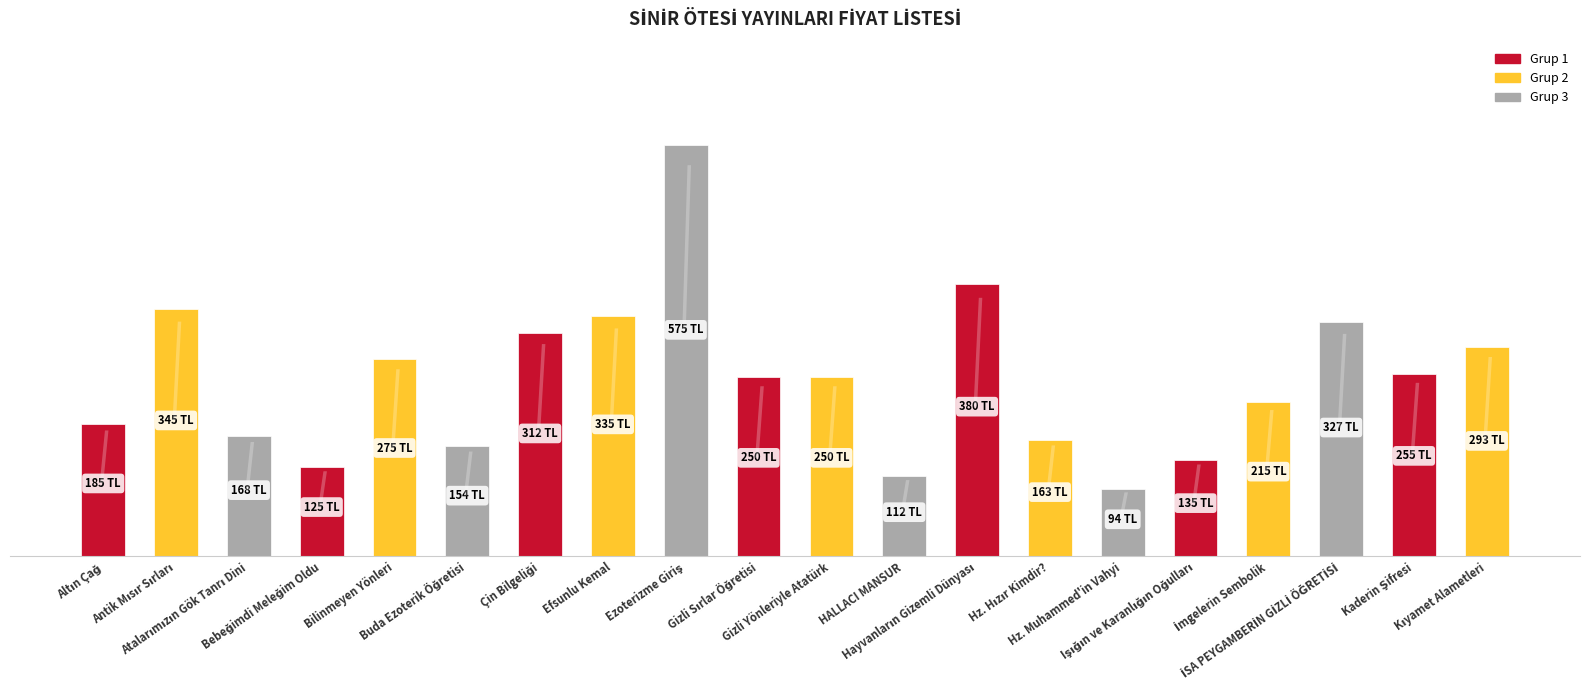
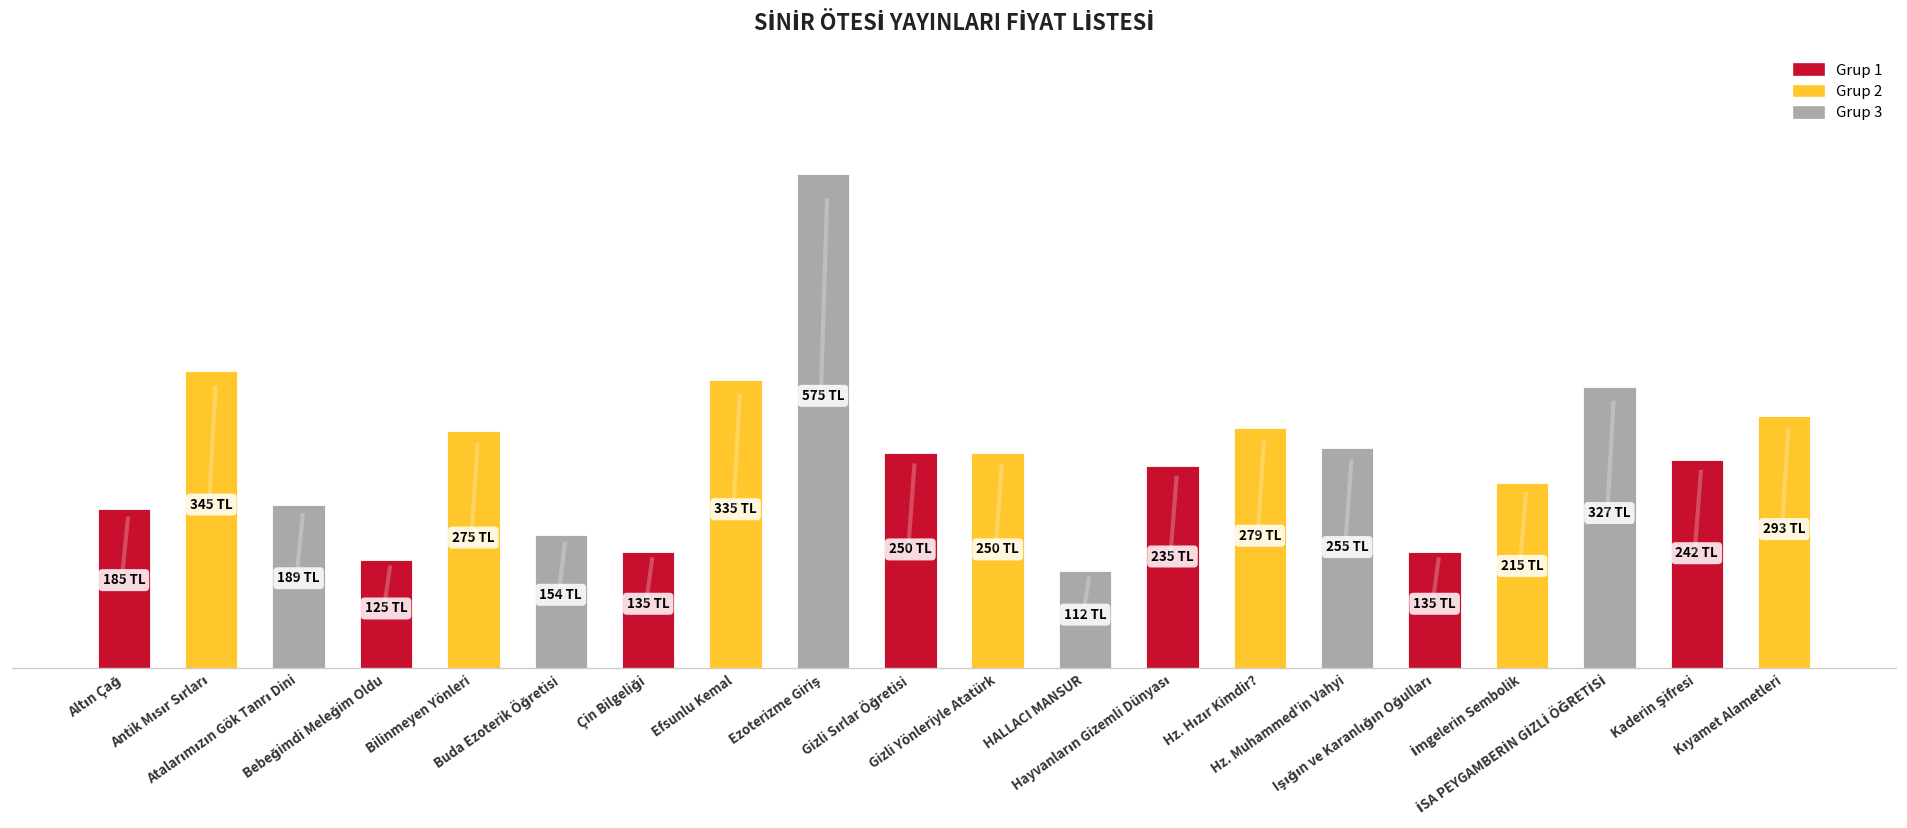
  {
-   "Atalarımızın Gök Tanrı Dini": 168,
-   "Çin Bilgeliği": 312,
-   "Hayvanların Gizemli Dünyası": 380,
-   "Hz. Hızır Kimdir?": 163,
-   "Hz. Muhammed'in Vahyi": 94,
-   "Kaderin Şifresi": 255
+   "Atalarımızın Gök Tanrı Dini": 189,
+   "Çin Bilgeliği": 135,
+   "Hayvanların Gizemli Dünyası": 235,
+   "Hz. Hızır Kimdir?": 279,
+   "Hz. Muhammed'in Vahyi": 255,
+   "Kaderin Şifresi": 242
  }
